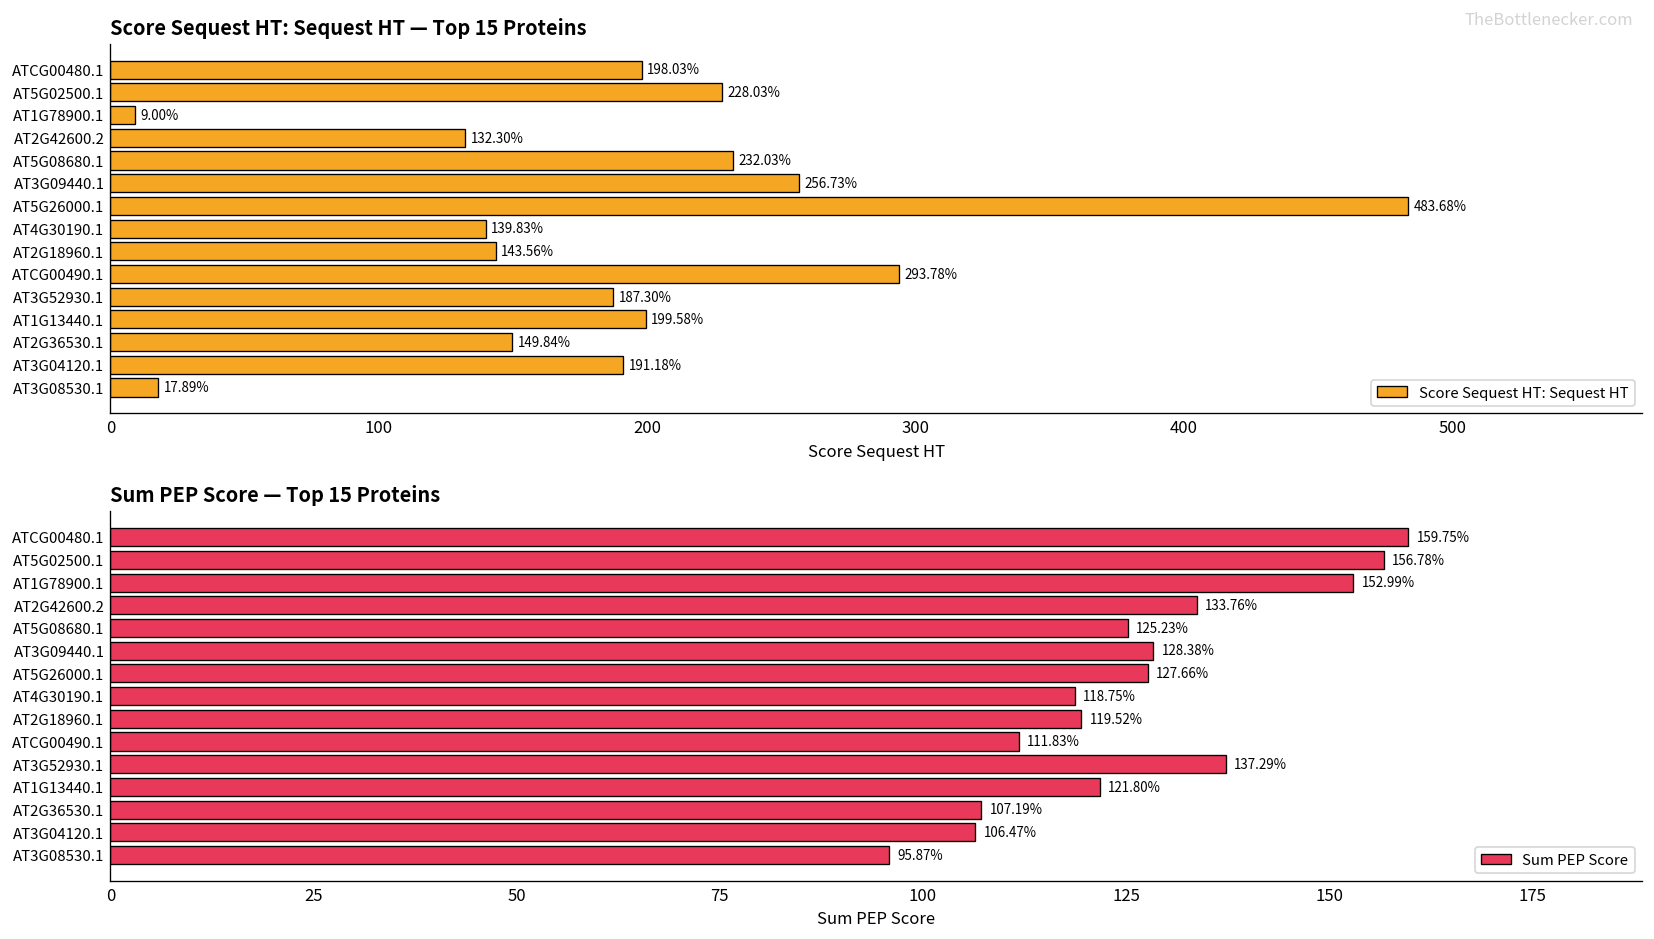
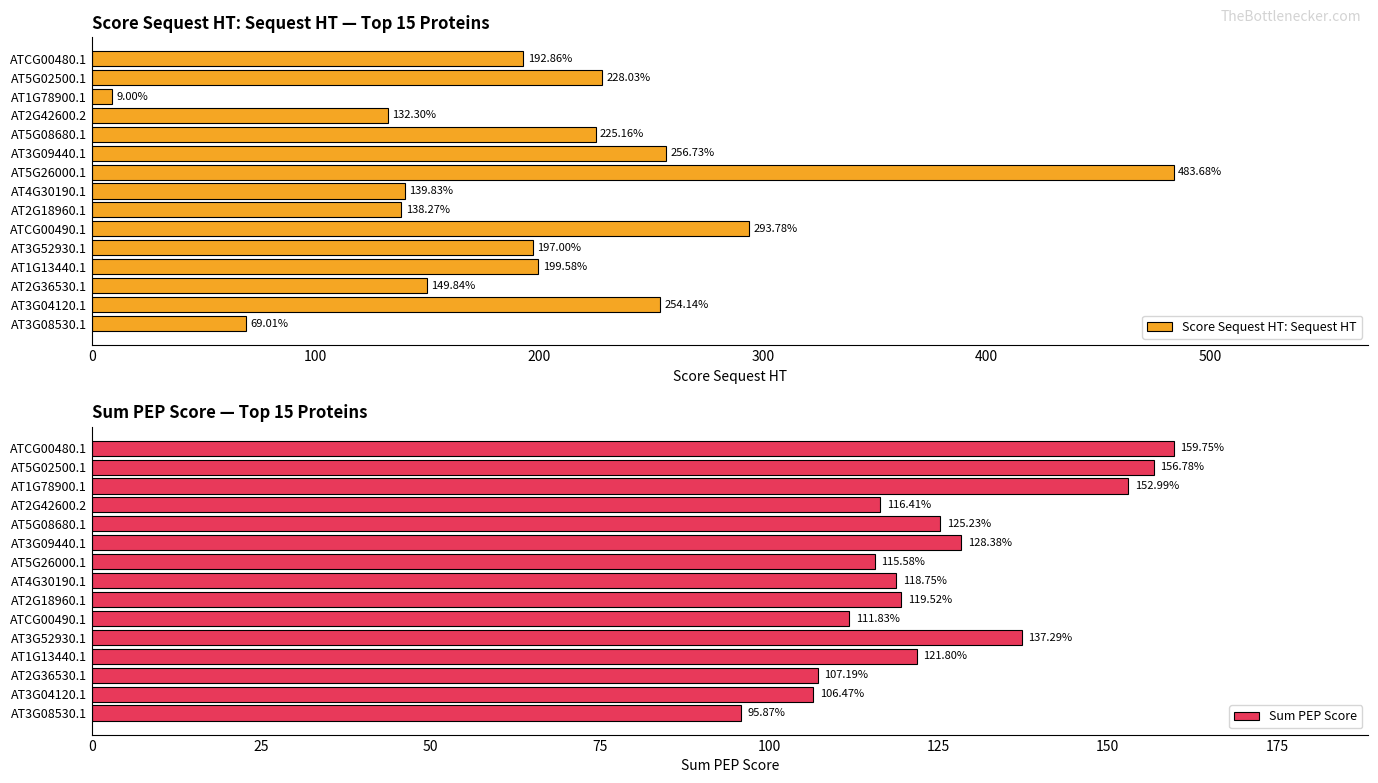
  {
    "Score Sequest HT: Sequest HT — Top 15 Proteins": {
-     "ATCG00480.1": "198.03%",
+     "ATCG00480.1": "192.86%",
      "AT5G02500.1": "228.03%",
      "AT1G78900.1": "9.00%",
      "AT2G42600.2": "132.30%",
-     "AT5G08680.1": "232.03%",
+     "AT5G08680.1": "225.16%",
      "AT3G09440.1": "256.73%",
      "AT5G26000.1": "483.68%",
      "AT4G30190.1": "139.83%",
-     "AT2G18960.1": "143.56%",
+     "AT2G18960.1": "138.27%",
      "ATCG00490.1": "293.78%",
-     "AT3G52930.1": "187.30%",
+     "AT3G52930.1": "197.00%",
      "AT1G13440.1": "199.58%",
      "AT2G36530.1": "149.84%",
-     "AT3G04120.1": "191.18%",
-     "AT3G08530.1": "17.89%"
+     "AT3G04120.1": "254.14%",
+     "AT3G08530.1": "69.01%"
    },
    "Sum PEP Score — Top 15 Proteins": {
      "ATCG00480.1": "159.75%",
      "AT5G02500.1": "156.78%",
      "AT1G78900.1": "152.99%",
-     "AT2G42600.2": "133.76%",
+     "AT2G42600.2": "116.41%",
      "AT5G08680.1": "125.23%",
      "AT3G09440.1": "128.38%",
-     "AT5G26000.1": "127.66%",
+     "AT5G26000.1": "115.58%",
      "AT4G30190.1": "118.75%",
      "AT2G18960.1": "119.52%",
      "ATCG00490.1": "111.83%",
      "AT3G52930.1": "137.29%",
      "AT1G13440.1": "121.80%",
      "AT2G36530.1": "107.19%",
      "AT3G04120.1": "106.47%",
      "AT3G08530.1": "95.87%"
    }
  }
